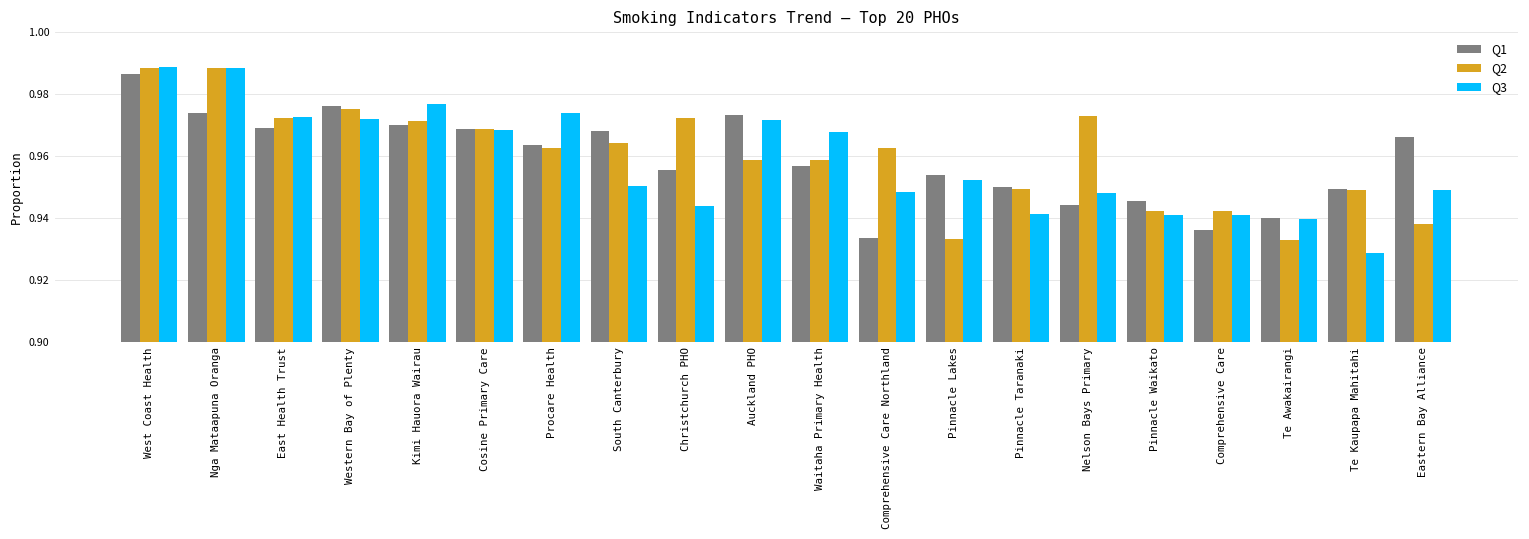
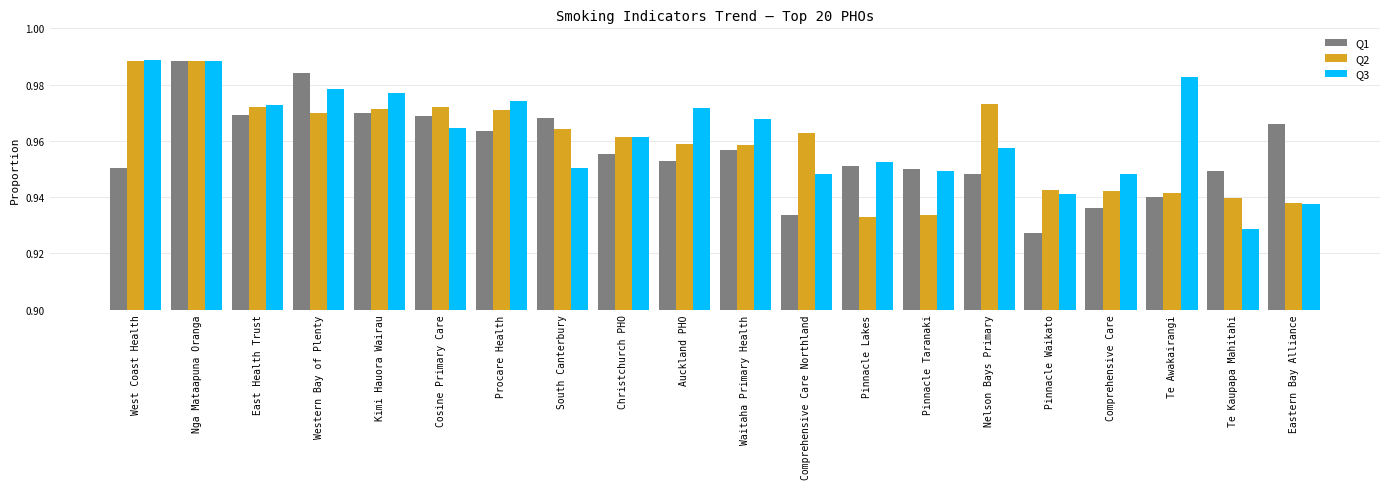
  {
    "Q1": {
-     "West Coast Health": 0.987,
-     "Nga Mataapuna Oranga": 0.974,
+     "West Coast Health": 0.951,
+     "Nga Mataapuna Oranga": 0.988,
      "East Health Trust": 0.969,
-     "Western Bay of Plenty": 0.976,
+     "Western Bay of Plenty": 0.984,
      "Kimi Hauora Wairau": 0.970,
      "Cosine Primary Care": 0.969,
      "Procare Health": 0.963,
      "South Canterbury": 0.968,
      "Christchurch PHO": 0.955,
-     "Auckland PHO": 0.973,
+     "Auckland PHO": 0.953,
      "Waitaha Primary Health": 0.957,
      "Comprehensive Care Northland": 0.934,
-     "Pinnacle Lakes": 0.954,
+     "Pinnacle Lakes": 0.951,
      "Pinnacle Taranaki": 0.950,
-     "Nelson Bays Primary": 0.944,
-     "Pinnacle Waikato": 0.945,
+     "Nelson Bays Primary": 0.948,
+     "Pinnacle Waikato": 0.927,
      "Comprehensive Care": 0.936,
      "Te Awakairangi": 0.940,
      "Te Kaupapa Mahitahi": 0.949,
      "Eastern Bay Alliance": 0.966
    },
    "Q2": {
      "West Coast Health": 0.988,
      "Nga Mataapuna Oranga": 0.988,
      "East Health Trust": 0.972,
-     "Western Bay of Plenty": 0.975,
+     "Western Bay of Plenty": 0.970,
      "Kimi Hauora Wairau": 0.971,
-     "Cosine Primary Care": 0.969,
-     "Procare Health": 0.963,
+     "Cosine Primary Care": 0.972,
+     "Procare Health": 0.971,
      "South Canterbury": 0.964,
-     "Christchurch PHO": 0.972,
+     "Christchurch PHO": 0.961,
      "Auckland PHO": 0.959,
      "Waitaha Primary Health": 0.959,
      "Comprehensive Care Northland": 0.963,
      "Pinnacle Lakes": 0.933,
-     "Pinnacle Taranaki": 0.949,
+     "Pinnacle Taranaki": 0.934,
      "Nelson Bays Primary": 0.973,
      "Pinnacle Waikato": 0.942,
      "Comprehensive Care": 0.942,
-     "Te Awakairangi": 0.933,
-     "Te Kaupapa Mahitahi": 0.949,
+     "Te Awakairangi": 0.941,
+     "Te Kaupapa Mahitahi": 0.940,
      "Eastern Bay Alliance": 0.938
    },
    "Q3": {
      "West Coast Health": 0.989,
      "Nga Mataapuna Oranga": 0.988,
      "East Health Trust": 0.973,
-     "Western Bay of Plenty": 0.972,
+     "Western Bay of Plenty": 0.978,
      "Kimi Hauora Wairau": 0.977,
-     "Cosine Primary Care": 0.968,
+     "Cosine Primary Care": 0.964,
      "Procare Health": 0.974,
      "South Canterbury": 0.950,
-     "Christchurch PHO": 0.944,
+     "Christchurch PHO": 0.961,
      "Auckland PHO": 0.972,
      "Waitaha Primary Health": 0.968,
      "Comprehensive Care Northland": 0.948,
      "Pinnacle Lakes": 0.952,
-     "Pinnacle Taranaki": 0.941,
-     "Nelson Bays Primary": 0.948,
+     "Pinnacle Taranaki": 0.949,
+     "Nelson Bays Primary": 0.957,
      "Pinnacle Waikato": 0.941,
-     "Comprehensive Care": 0.941,
-     "Te Awakairangi": 0.940,
+     "Comprehensive Care": 0.948,
+     "Te Awakairangi": 0.983,
      "Te Kaupapa Mahitahi": 0.929,
-     "Eastern Bay Alliance": 0.949
+     "Eastern Bay Alliance": 0.938
    }
  }
